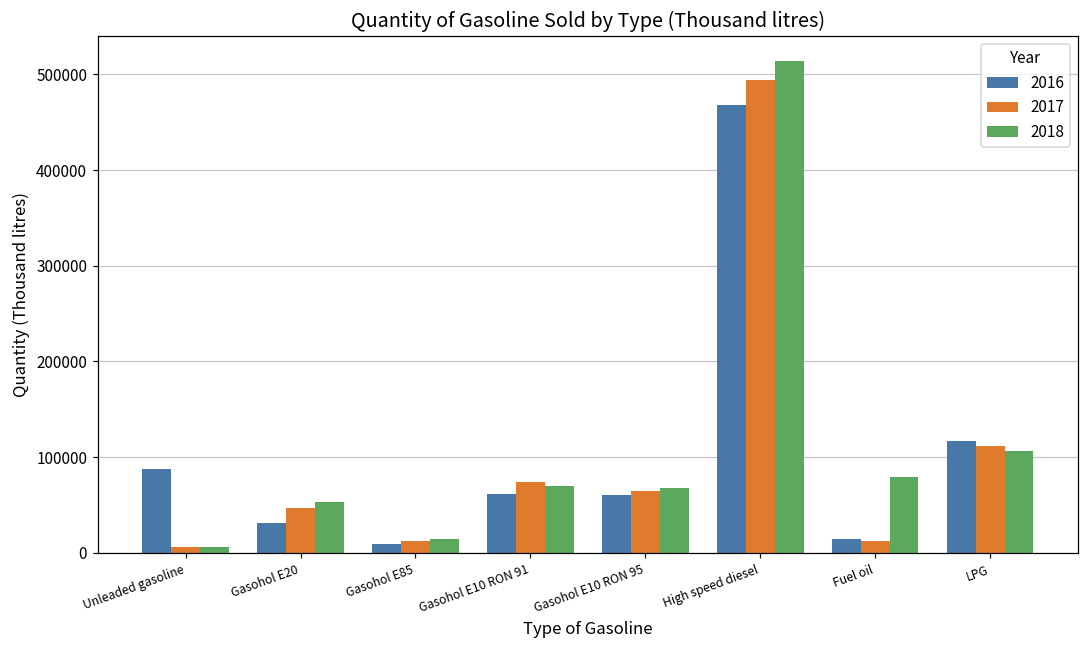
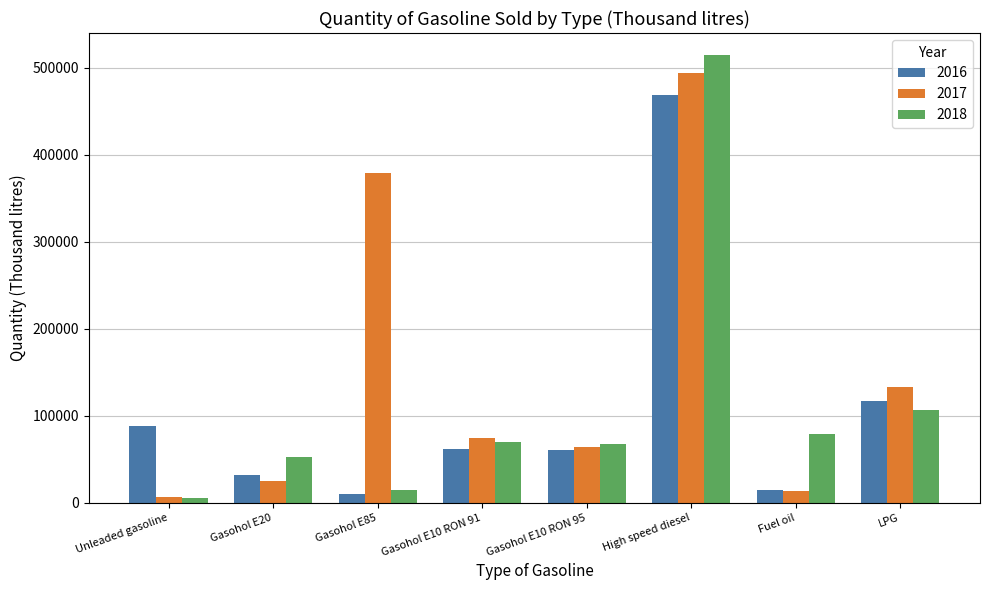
  {
    "2016": {
      "Unleaded gasoline": 90000,
      "Gasohol E20": 30000,
      "Gasohol E85": 10000,
      "Gasohol E10 RON 91": 60000,
      "Gasohol E10 RON 95": 60000,
      "High speed diesel": 470000,
      "Fuel oil": 10000,
      "LPG": 120000
    },
    "2017": {
      "Unleaded gasoline": 10000,
-     "Gasohol E20": 50000,
-     "Gasohol E85": 10000,
+     "Gasohol E20": 20000,
+     "Gasohol E85": 380000,
      "Gasohol E10 RON 91": 70000,
      "Gasohol E10 RON 95": 60000,
      "High speed diesel": 490000,
      "Fuel oil": 10000,
-     "LPG": 110000
+     "LPG": 130000
    },
    "2018": {
      "Unleaded gasoline": 10000,
      "Gasohol E20": 50000,
      "Gasohol E85": 10000,
      "Gasohol E10 RON 91": 70000,
      "Gasohol E10 RON 95": 70000,
      "High speed diesel": 510000,
      "Fuel oil": 80000,
      "LPG": 110000
    }
  }
